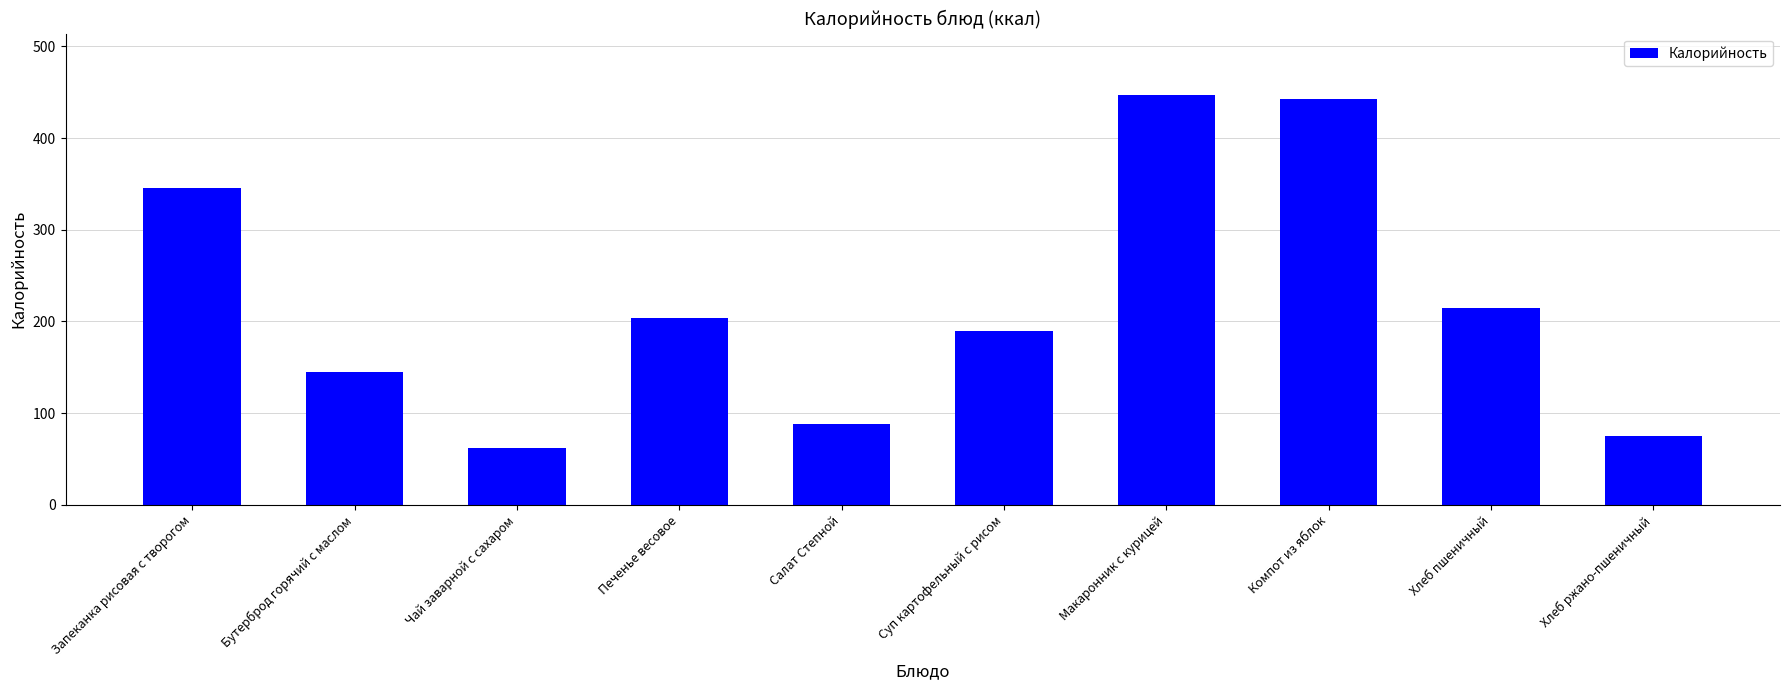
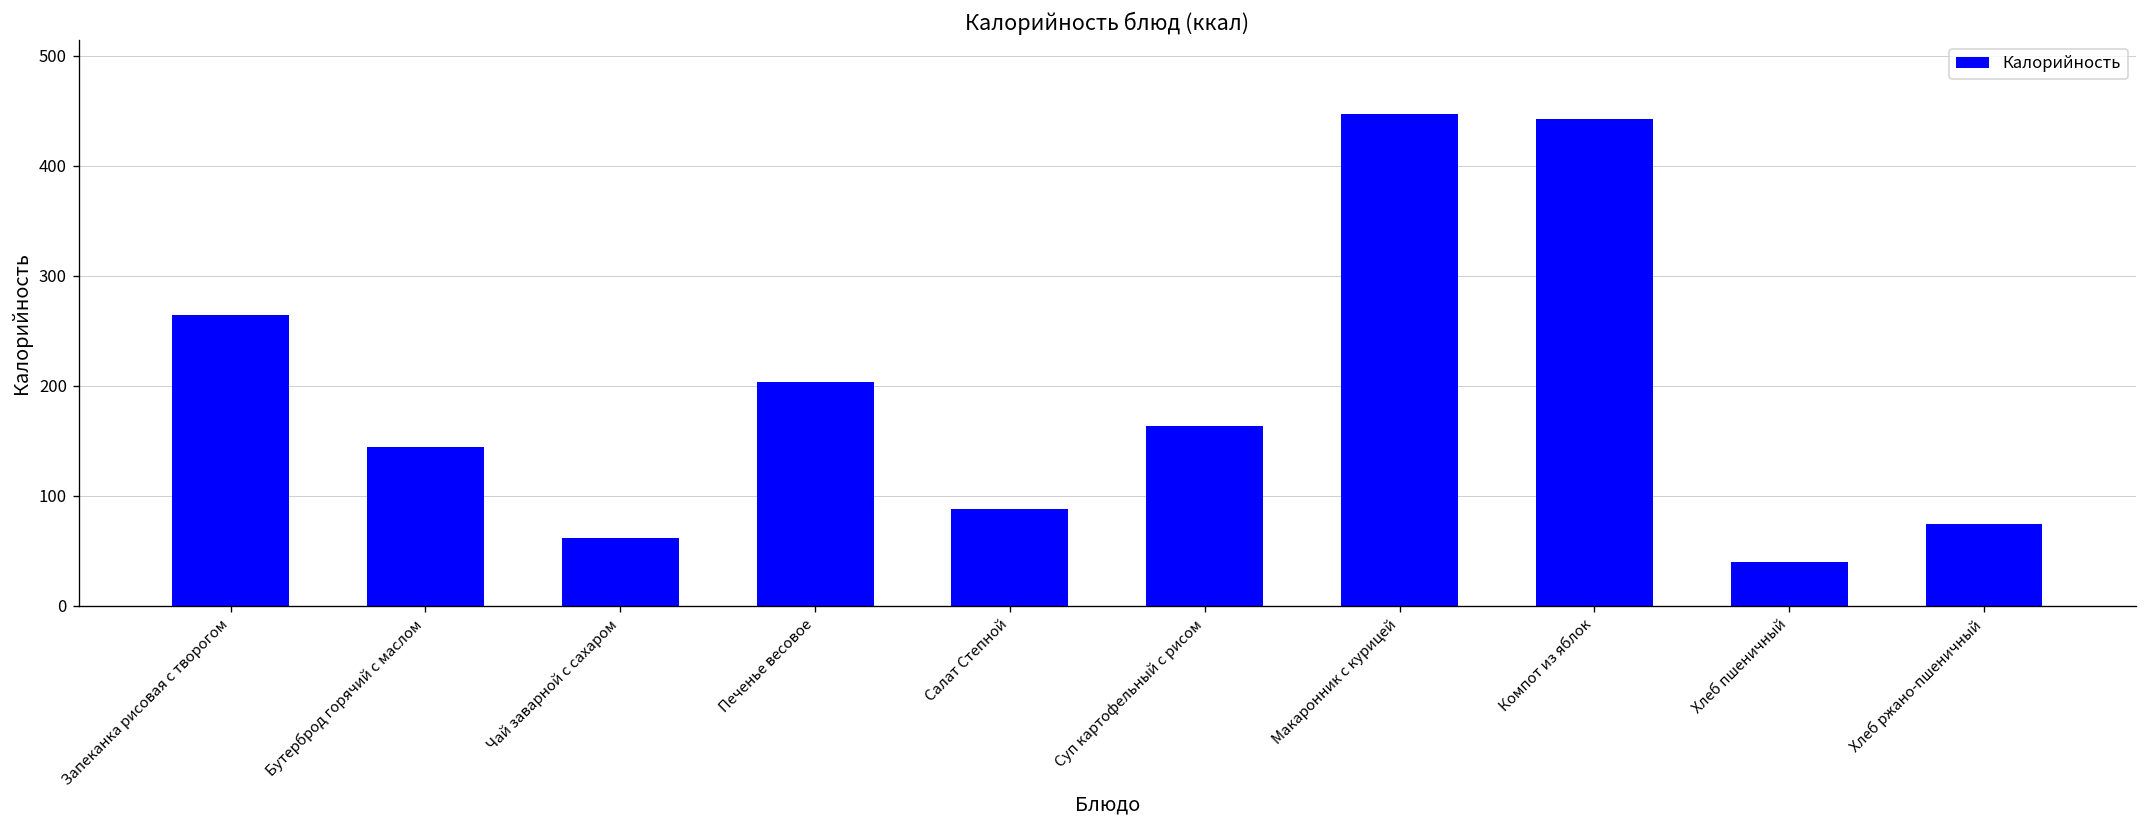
  {
-   "Запеканка рисовая с творогом": 350,
+   "Запеканка рисовая с творогом": 260,
    "Бутерброд горячий с маслом": 140,
    "Чай заварной с сахаром": 60,
    "Печенье весовое": 200,
    "Салат Степной": 90,
-   "Суп картофельный с рисом": 190,
+   "Суп картофельный с рисом": 160,
    "Макаронник с курицей": 450,
    "Компот из яблок": 440,
-   "Хлеб пшеничный": 210,
+   "Хлеб пшеничный": 40,
    "Хлеб ржано-пшеничный": 70
  }
